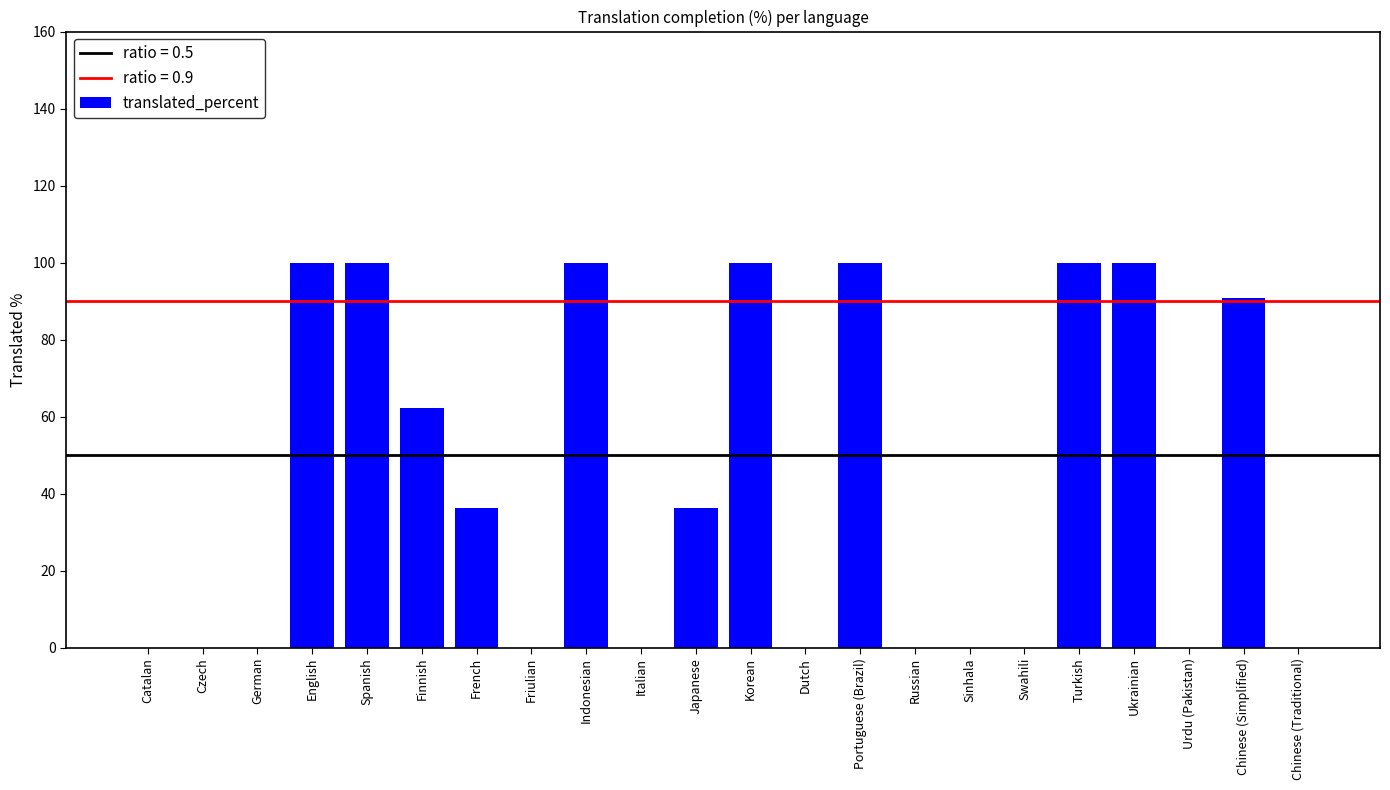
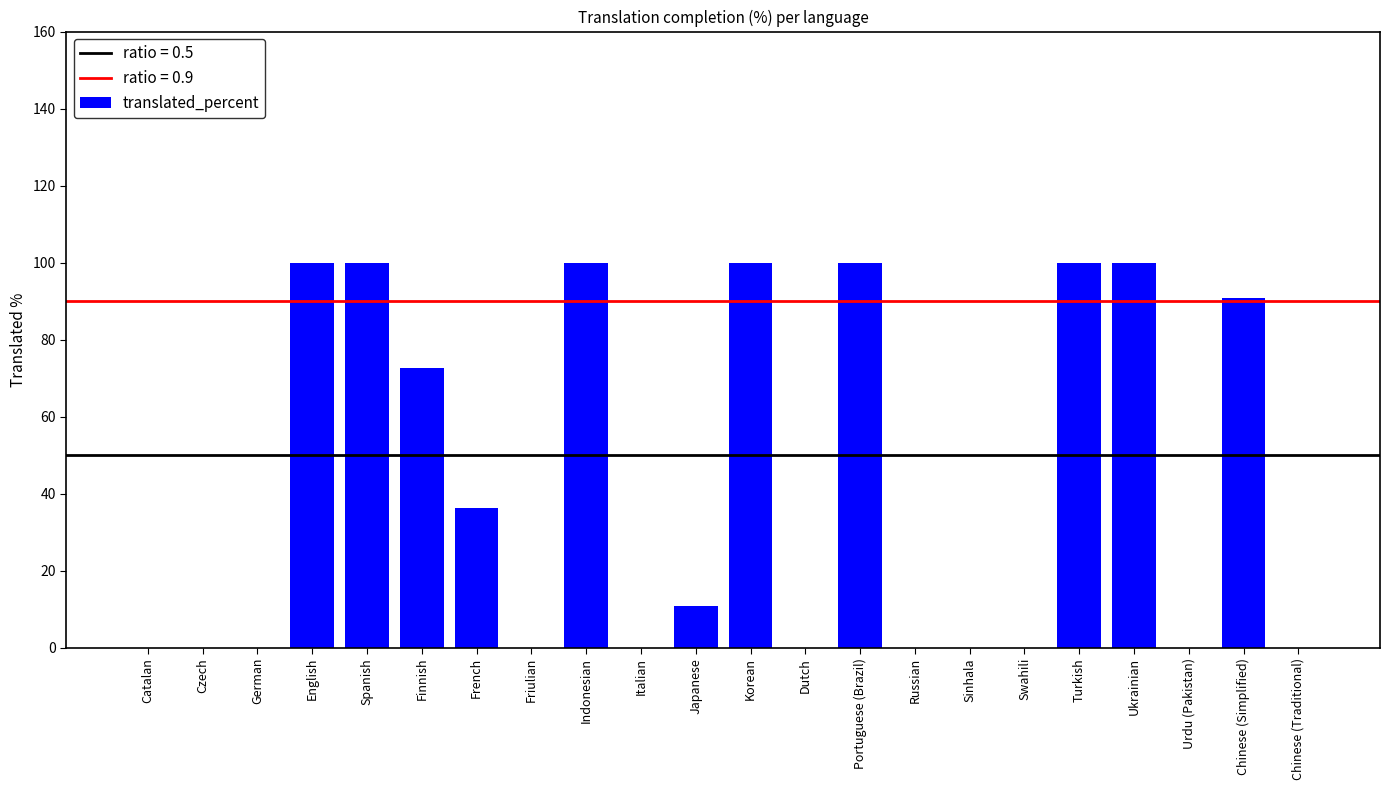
  {
    "Catalan": 0,
    "Czech": 0,
    "German": 0,
    "English": 100,
    "Spanish": 100,
-   "Finnish": 62,
+   "Finnish": 73,
    "French": 36,
    "Friulian": 0,
    "Indonesian": 100,
    "Italian": 0,
-   "Japanese": 36,
+   "Japanese": 11,
    "Korean": 100,
    "Dutch": 0,
    "Portuguese (Brazil)": 100,
    "Russian": 0,
    "Sinhala": 0,
    "Swahili": 0,
    "Turkish": 100,
    "Ukrainian": 100,
    "Urdu (Pakistan)": 0,
    "Chinese (Simplified)": 91,
    "Chinese (Traditional)": 0
  }
